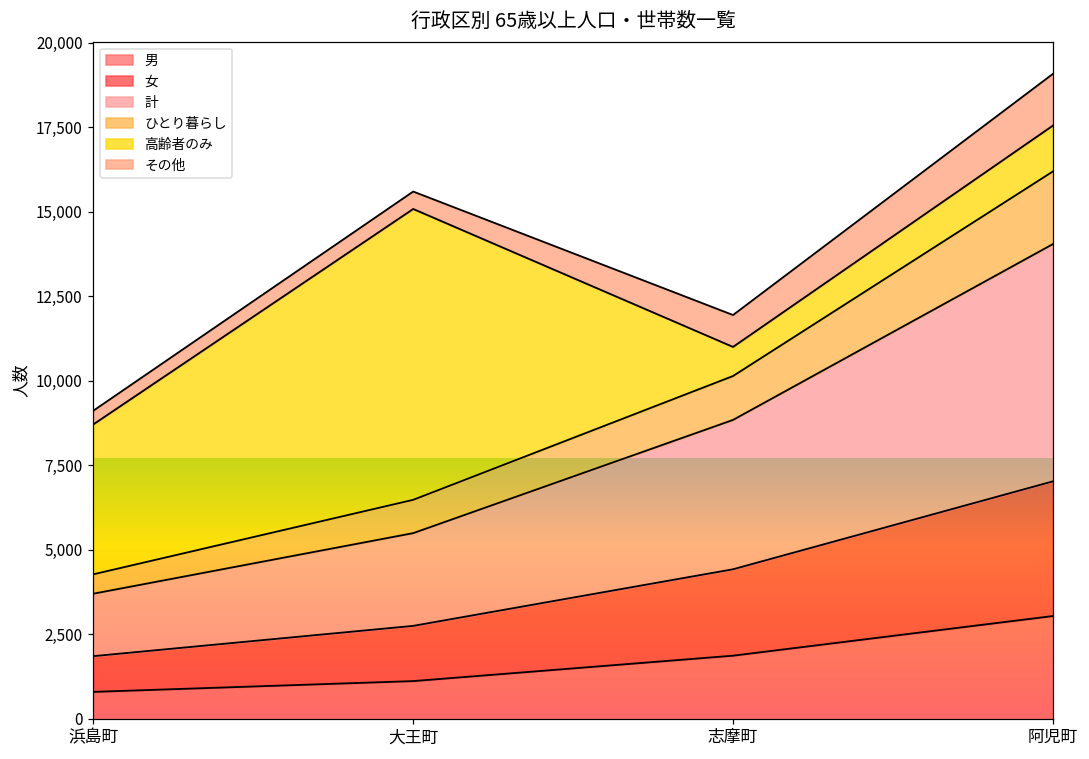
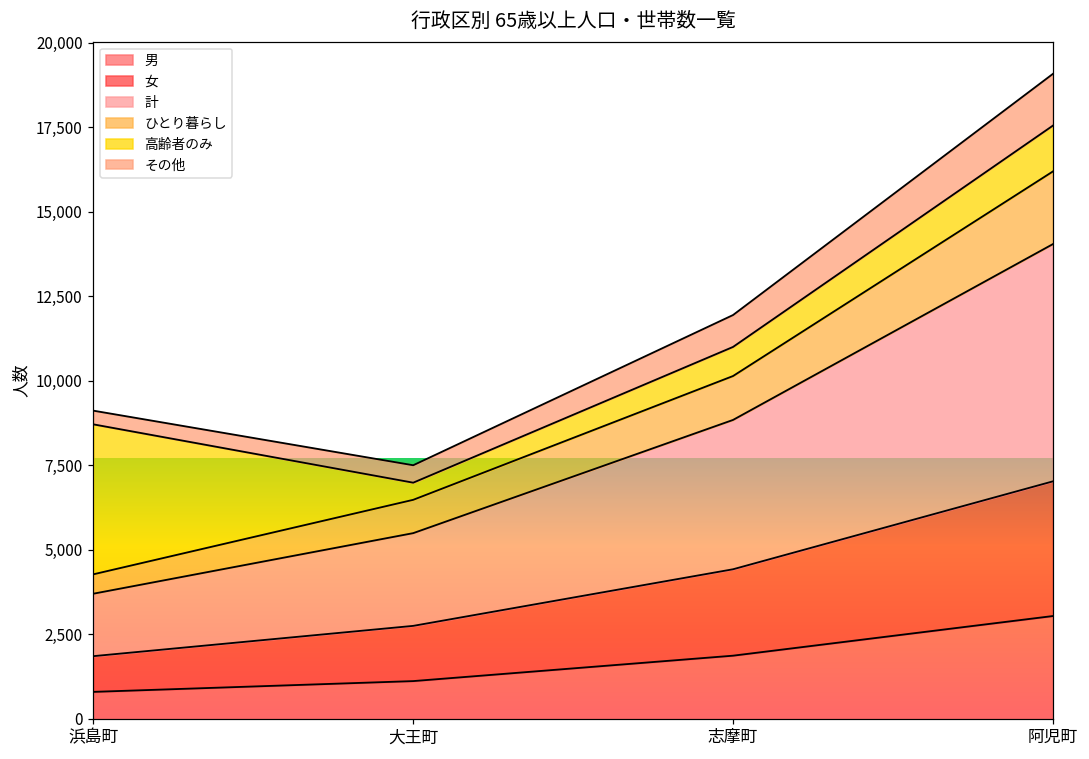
  {
    "高齢者のみ": {
      "浜島町": "4,400",
-     "大王町": "8,600",
+     "大王町": "500",
      "志摩町": "900",
      "阿児町": "1,400"
    }
  }
